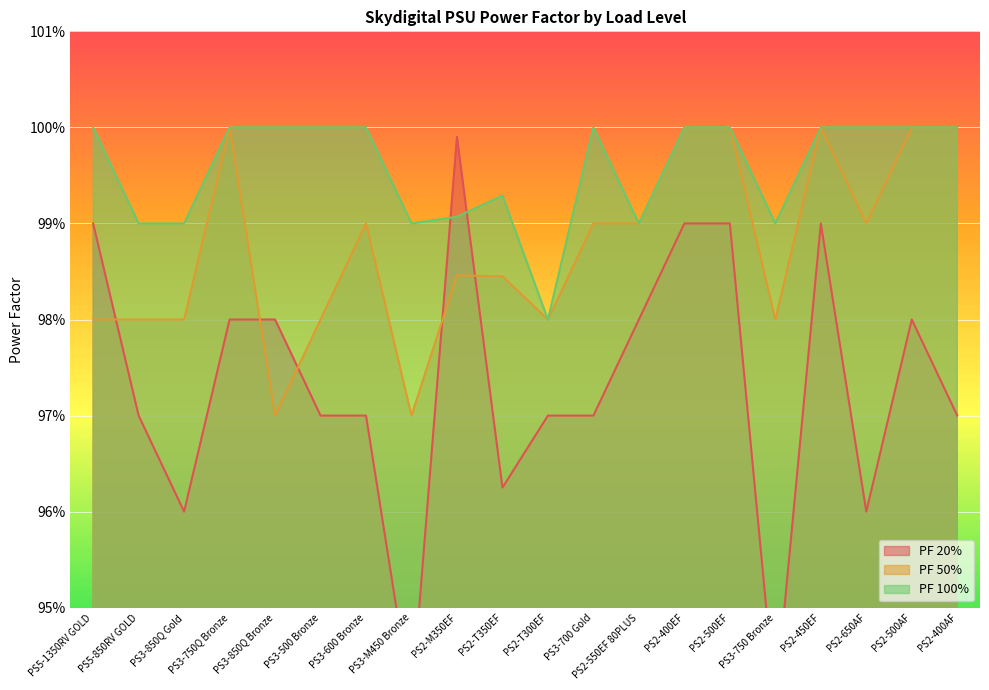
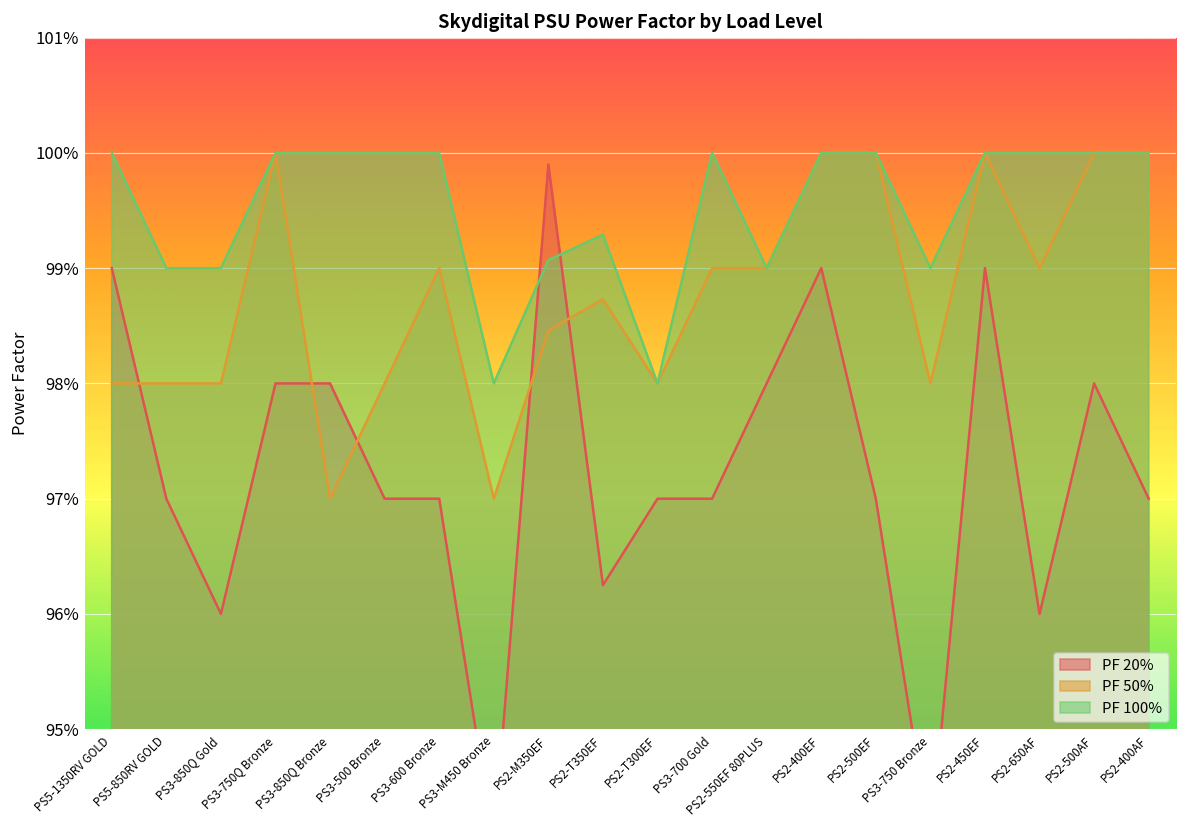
  {
    "PF 20%": {
      "PS5-1350RV GOLD": "99.0%",
      "PS5-850RV GOLD": "97.0%",
      "PS3-850Q Gold": "96.0%",
      "PS3-750Q Bronze": "98.0%",
      "PS3-850Q Bronze": "98.0%",
      "PS3-500 Bronze": "97.0%",
      "PS3-600 Bronze": "97.0%",
      "PS2-M350EF": "99.9%",
      "PS2-T350EF": "96.3%",
      "PS2-T300EF": "97.0%",
      "PS3-700 Gold": "97.0%",
      "PS2-550EF 80PLUS": "98.0%",
      "PS2-400EF": "99.0%",
-     "PS2-500EF": "99.0%",
+     "PS2-500EF": "97.0%",
      "PS2-450EF": "99.0%",
      "PS2-650AF": "96.0%",
      "PS2-500AF": "98.0%",
      "PS2-400AF": "97.0%"
    },
    "PF 50%": {
      "PS5-1350RV GOLD": "98.0%",
      "PS5-850RV GOLD": "98.0%",
      "PS3-850Q Gold": "98.0%",
      "PS3-850Q Bronze": "97.0%",
      "PS3-500 Bronze": "98.0%",
      "PS3-600 Bronze": "99.0%",
      "PS3-M450 Bronze": "97.0%",
      "PS2-M350EF": "98.5%",
-     "PS2-T350EF": "98.5%",
+     "PS2-T350EF": "98.7%",
      "PS3-700 Gold": "99.0%",
      "PS3-750 Bronze": "98.0%",
      "PS2-650AF": "99.0%"
    },
    "PF 100%": {
      "PS5-1350RV GOLD": "100.0%",
      "PS5-850RV GOLD": "99.0%",
      "PS3-850Q Gold": "99.0%",
      "PS3-850Q Bronze": "100.0%",
      "PS3-500 Bronze": "100.0%",
      "PS3-600 Bronze": "100.0%",
-     "PS3-M450 Bronze": "99.0%",
+     "PS3-M450 Bronze": "98.0%",
      "PS2-M350EF": "99.1%",
      "PS2-T350EF": "99.3%",
      "PS3-700 Gold": "100.0%",
      "PS3-750 Bronze": "99.0%",
      "PS2-650AF": "100.0%"
    }
  }
